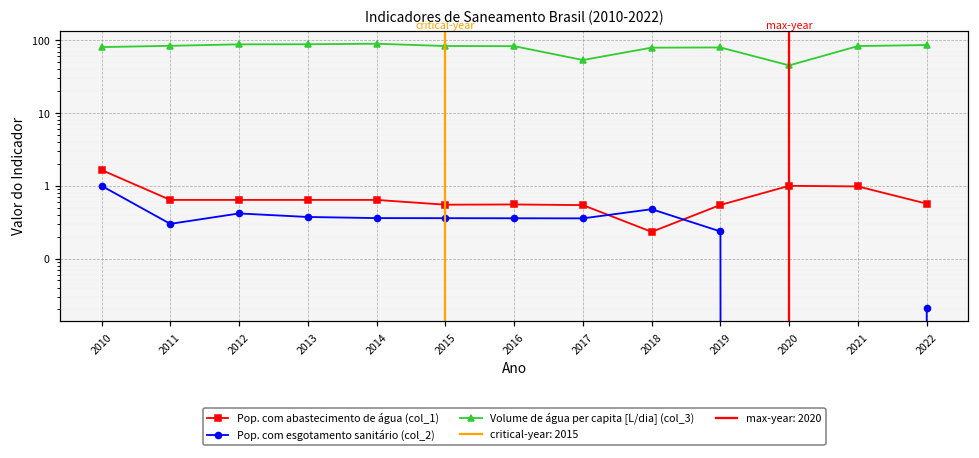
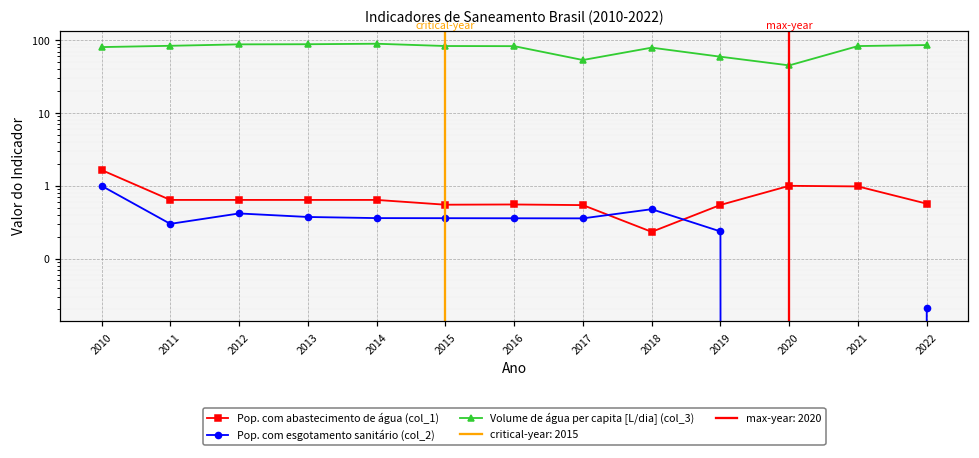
  {
    "Pop. com abastecimento de água (col_1)": {
      "2010": 1.7,
      "2011": 0.6,
      "2012": 0.6,
      "2013": 0.6,
      "2014": 0.6,
      "2015": 0.6,
      "2016": 0.6,
      "2017": 0.5,
      "2018": 0.23,
      "2019": 0.5,
      "2020": 1,
      "2021": 1,
      "2022": 0.6
    },
    "Pop. com esgotamento sanitário (col_2)": {
      "2010": 1,
      "2011": 0.3,
      "2012": 0.4,
      "2013": 0.4,
      "2014": 0.4,
      "2015": 0.4,
      "2016": 0.4,
      "2017": 0.4,
      "2018": 0.5,
      "2019": 0.24,
      "2022": 0.021
    },
    "Volume de água per capita [L/dia] (col_3)": {
      "2010": 80,
      "2011": 80,
      "2012": 90,
      "2013": 90,
      "2014": 90,
      "2015": 80,
      "2016": 80,
      "2017": 50,
      "2018": 80,
-     "2019": 80,
+     "2019": 60,
      "2020": 50,
      "2021": 80,
      "2022": 90
    }
  }
